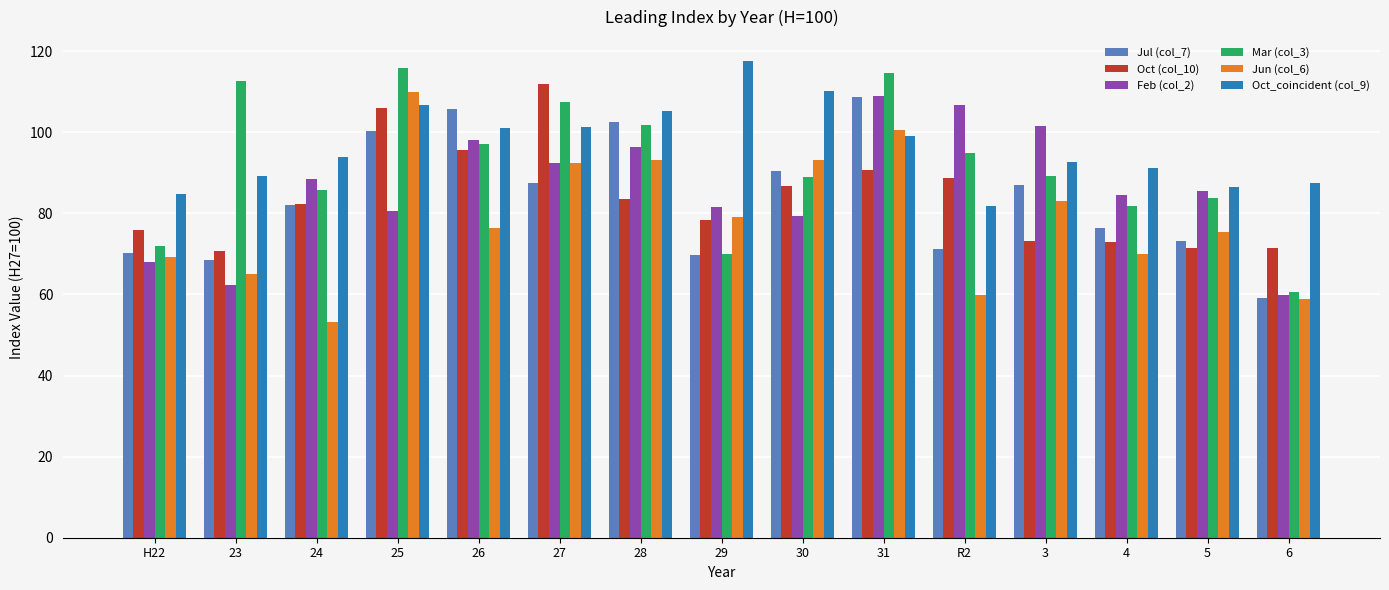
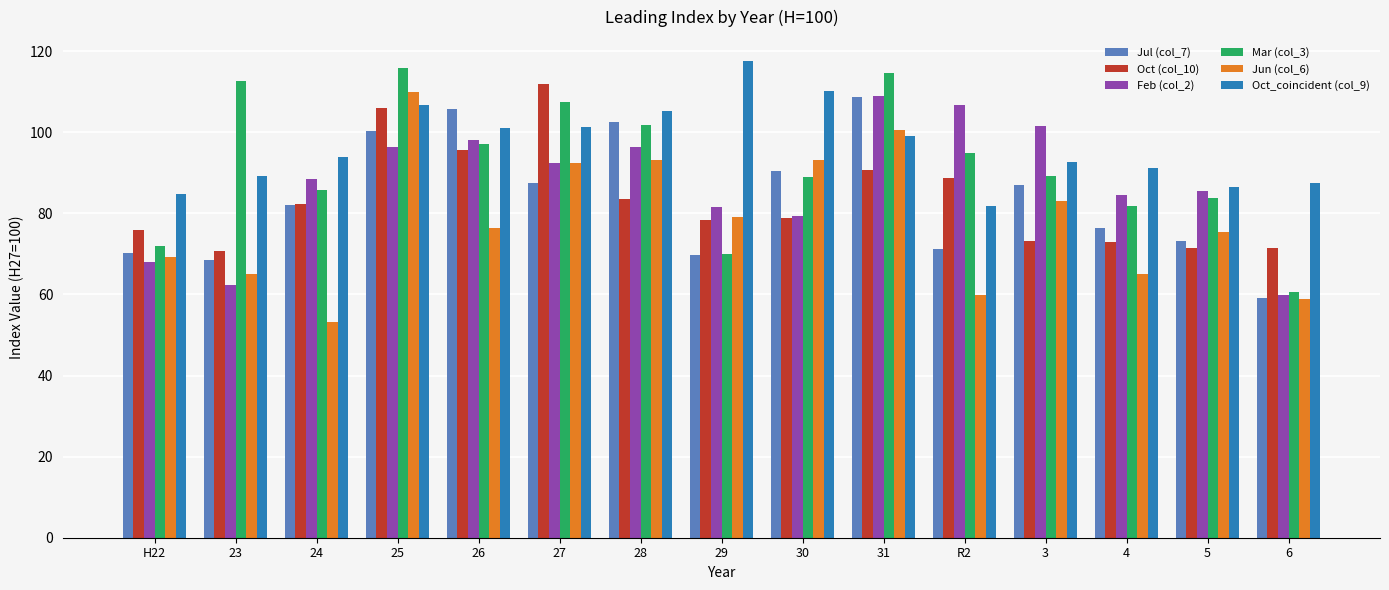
  {
    "Oct (col_10)": {
      "H22": 76,
      "23": 71,
      "24": 82,
      "25": 106,
      "26": 96,
      "27": 112,
      "28": 84,
      "29": 78,
-     "30": 87,
+     "30": 79,
      "31": 91,
      "R2": 89,
      "3": 73,
      "4": 73,
      "5": 72,
      "6": 72
    },
    "Feb (col_2)": {
      "H22": 68,
      "23": 62,
      "24": 89,
-     "25": 81,
+     "25": 96,
      "26": 98,
      "27": 92,
      "28": 96,
      "29": 82,
      "30": 79,
      "31": 109,
      "R2": 107,
      "3": 102,
      "4": 85,
      "5": 85,
      "6": 60
    },
    "Mar (col_3)": {
      "H22": 72,
      "23": 113,
      "24": 86,
      "25": 116,
      "26": 97,
      "27": 108,
      "28": 102,
      "29": 70,
      "30": 89,
      "31": 115,
      "R2": 95,
      "3": 89,
      "4": 82,
      "5": 84,
      "6": 61
    },
    "Jun (col_6)": {
      "H22": 69,
      "23": 65,
      "24": 53,
      "25": 110,
      "26": 76,
      "27": 92,
      "28": 93,
      "29": 79,
      "30": 93,
      "31": 101,
      "R2": 60,
      "3": 83,
-     "4": 70,
+     "4": 65,
      "5": 76,
      "6": 59
    }
  }
